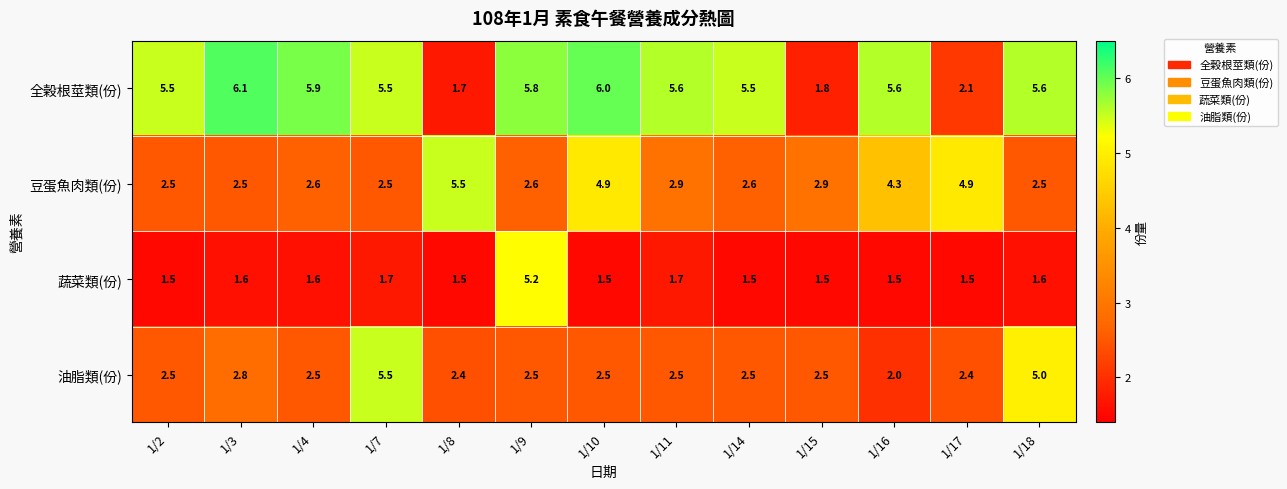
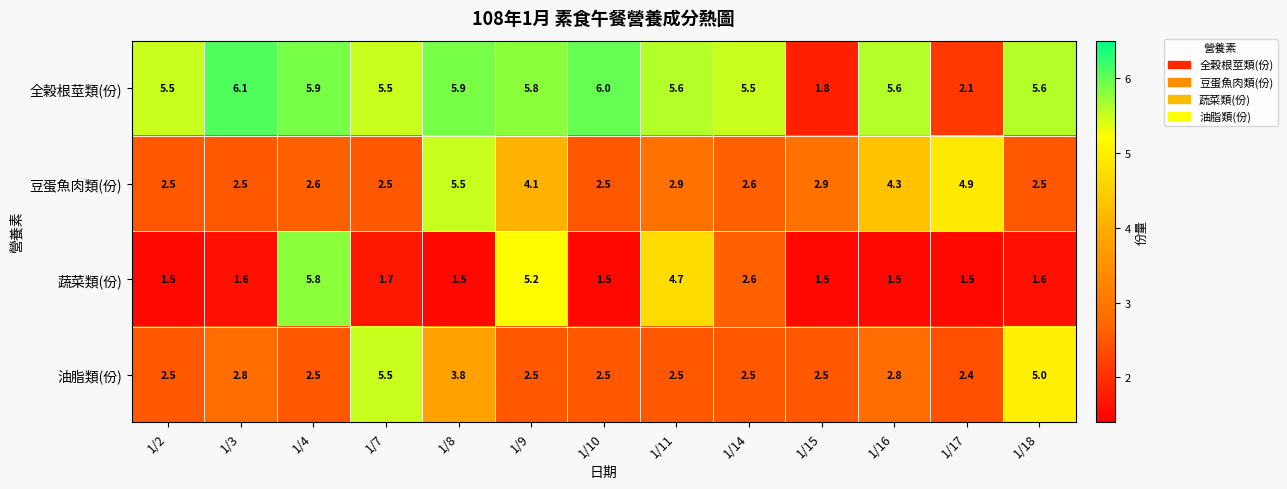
  {
    "全榖根莖類(份)": {
      "1/2": 5.5,
      "1/3": 6.1,
      "1/4": 5.9,
      "1/7": 5.5,
-     "1/8": 1.7,
+     "1/8": 5.9,
      "1/9": 5.8,
      "1/10": 6.0,
      "1/11": 5.6,
      "1/14": 5.5,
      "1/15": 1.8,
      "1/16": 5.6,
      "1/17": 2.1,
      "1/18": 5.6
    },
    "豆蛋魚肉類(份)": {
      "1/2": 2.5,
      "1/3": 2.5,
      "1/4": 2.6,
      "1/7": 2.5,
      "1/8": 5.5,
-     "1/9": 2.6,
-     "1/10": 4.9,
+     "1/9": 4.1,
+     "1/10": 2.5,
      "1/11": 2.9,
      "1/14": 2.6,
      "1/15": 2.9,
      "1/16": 4.3,
      "1/17": 4.9,
      "1/18": 2.5
    },
    "蔬菜類(份)": {
      "1/2": 1.5,
      "1/3": 1.6,
-     "1/4": 1.6,
+     "1/4": 5.8,
      "1/7": 1.7,
      "1/8": 1.5,
      "1/9": 5.2,
      "1/10": 1.5,
-     "1/11": 1.7,
-     "1/14": 1.5,
+     "1/11": 4.7,
+     "1/14": 2.6,
      "1/15": 1.5,
      "1/16": 1.5,
      "1/17": 1.5,
      "1/18": 1.6
    },
    "油脂類(份)": {
      "1/2": 2.5,
      "1/3": 2.8,
      "1/4": 2.5,
      "1/7": 5.5,
-     "1/8": 2.4,
+     "1/8": 3.8,
      "1/9": 2.5,
      "1/10": 2.5,
      "1/11": 2.5,
      "1/14": 2.5,
      "1/15": 2.5,
-     "1/16": 2.0,
+     "1/16": 2.8,
      "1/17": 2.4,
      "1/18": 5.0
    }
  }
